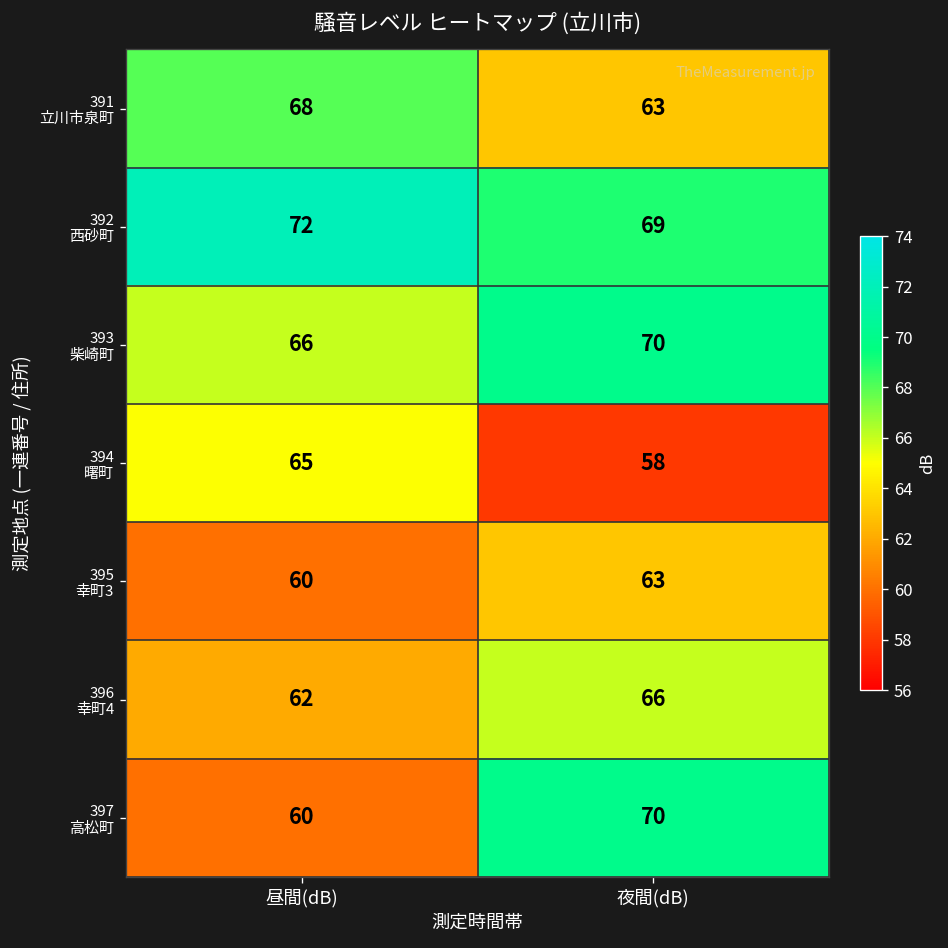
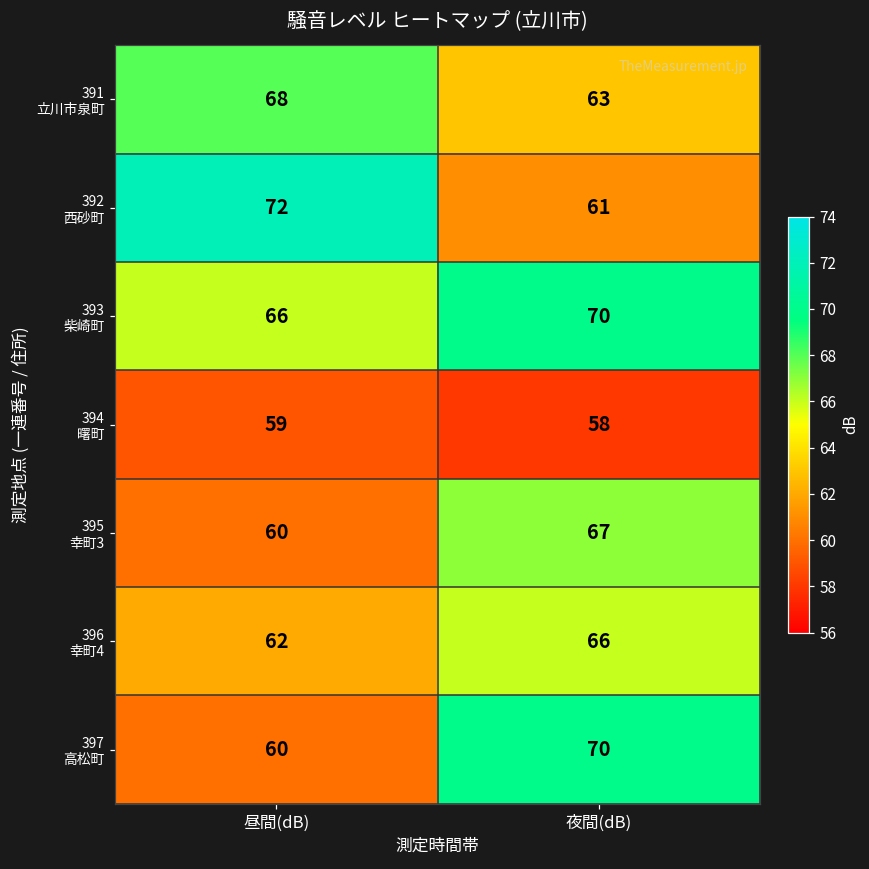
  {
    "391 立川市泉町": {
      "昼間(dB)": 68
    },
    "392 西砂町": {
      "昼間(dB)": 72,
-     "夜間(dB)": 69
+     "夜間(dB)": 61
    },
    "393 柴崎町": {
      "昼間(dB)": 66,
      "夜間(dB)": 70
    },
    "394 曙町": {
-     "昼間(dB)": 65,
+     "昼間(dB)": 59,
      "夜間(dB)": 58
    },
    "395 幸町3": {
      "昼間(dB)": 60,
-     "夜間(dB)": 63
+     "夜間(dB)": 67
    },
    "396 幸町4": {
      "昼間(dB)": 62,
      "夜間(dB)": 66
    },
    "397 高松町": {
      "昼間(dB)": 60,
      "夜間(dB)": 70
    }
  }
